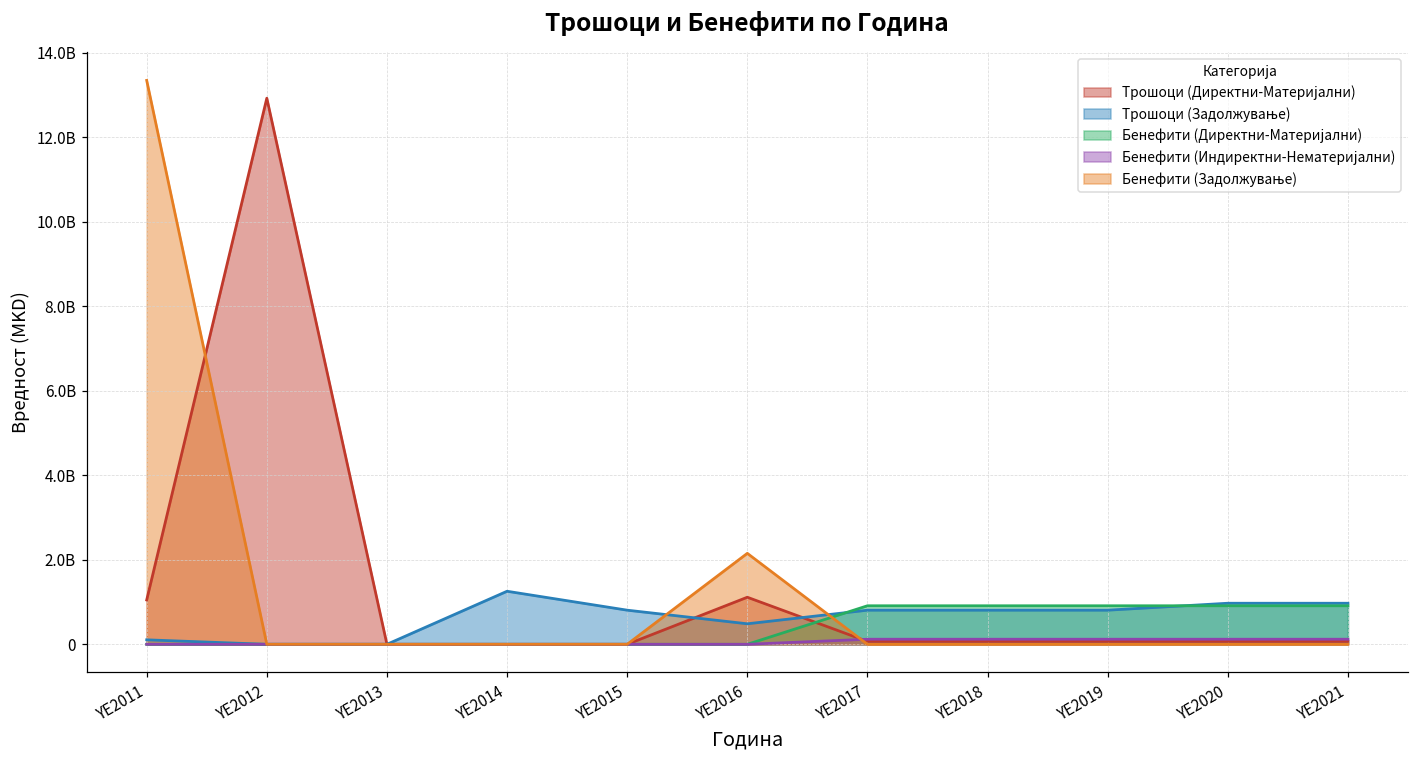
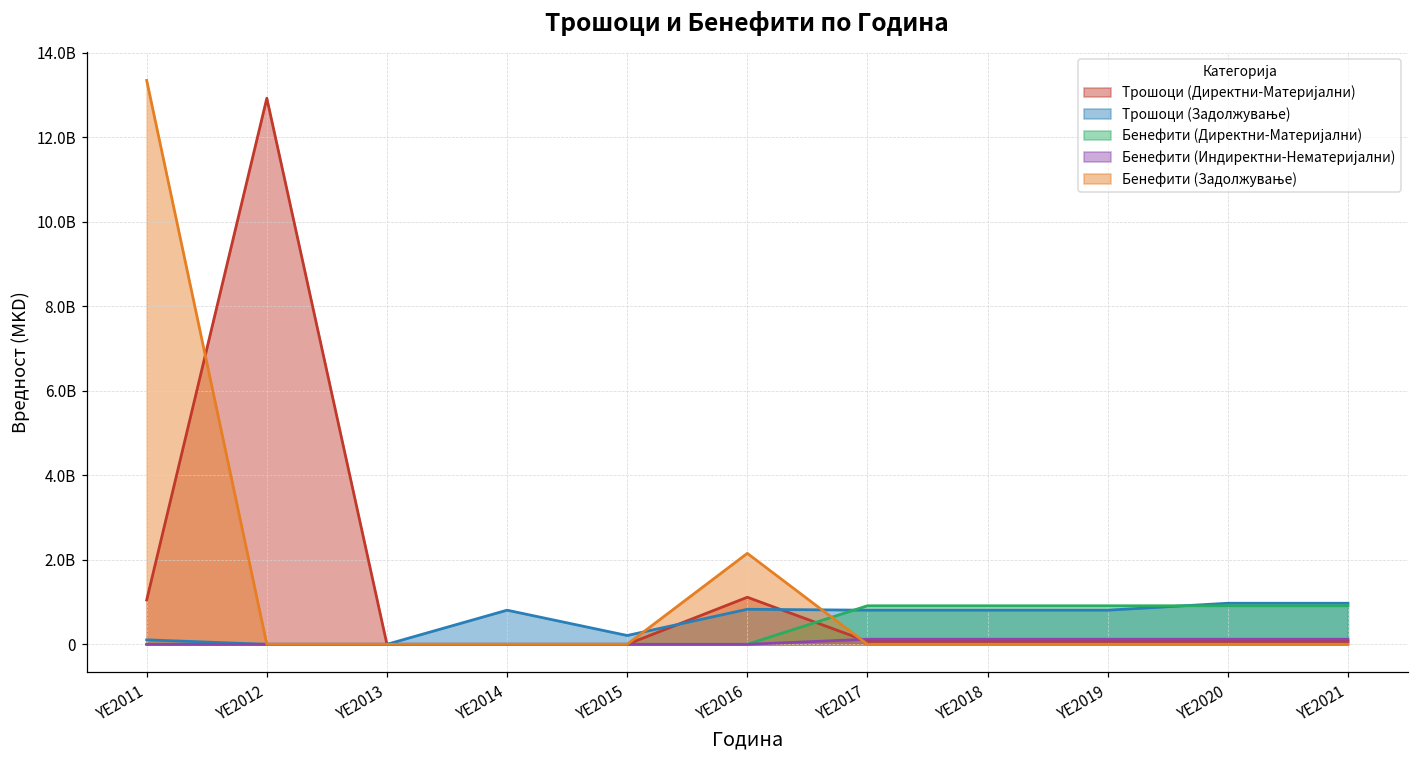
  {
    "Трошоци (Задолжување)": {
      "YE2011": 100000000,
-     "YE2014": 1300000000,
-     "YE2015": 800000000,
-     "YE2016": 500000000,
+     "YE2014": 800000000,
+     "YE2015": 200000000,
+     "YE2016": 800000000,
      "YE2017": 800000000,
      "YE2018": 800000000,
      "YE2019": 800000000
    },
    "Бенефити (Директни-Материјални)": {
      "YE2017": 900000000,
      "YE2018": 900000000,
      "YE2019": 900000000
    }
  }
